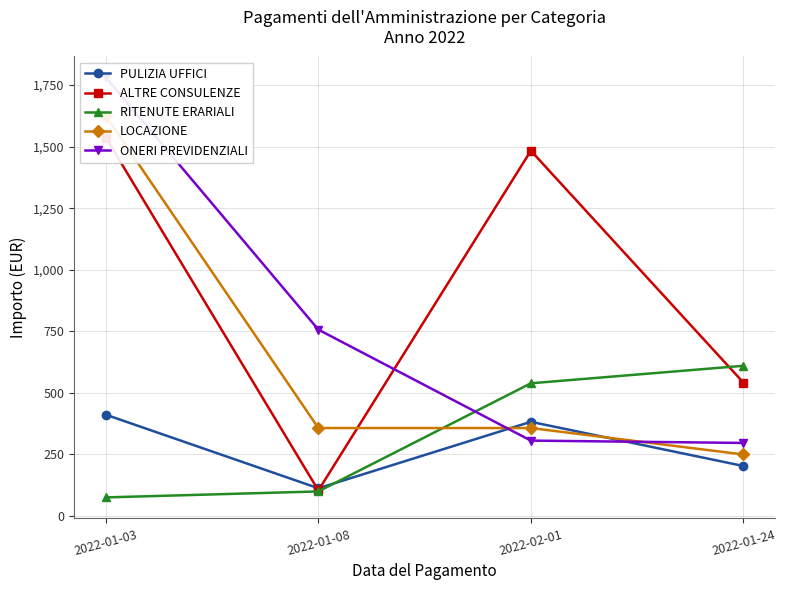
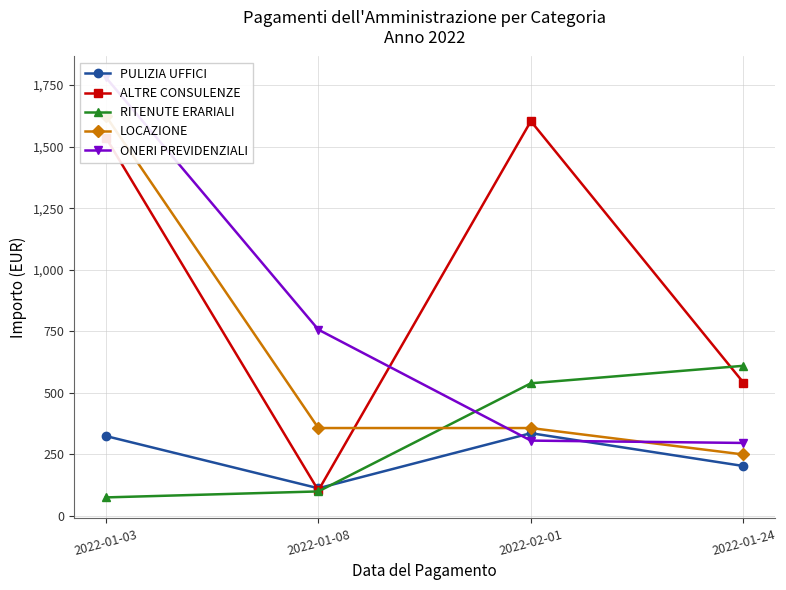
  {
    "PULIZIA UFFICI": {
-     "2022-01-03": "410",
-     "2022-02-01": "380",
+     "2022-01-03": "320",
+     "2022-02-01": "340",
      "2022-01-24": "200"
    },
    "ALTRE CONSULENZE": {
-     "2022-02-01": "1,480",
+     "2022-02-01": "1,600",
      "2022-01-24": "540"
    },
    "RITENUTE ERARIALI": {
      "2022-01-03": "80",
      "2022-02-01": "540",
      "2022-01-24": "610"
    },
    "LOCAZIONE": {
      "2022-01-08": "360",
      "2022-02-01": "360",
      "2022-01-24": "250"
    },
    "ONERI PREVIDENZIALI": {
      "2022-01-08": "760",
      "2022-02-01": "310",
      "2022-01-24": "300"
    }
  }
